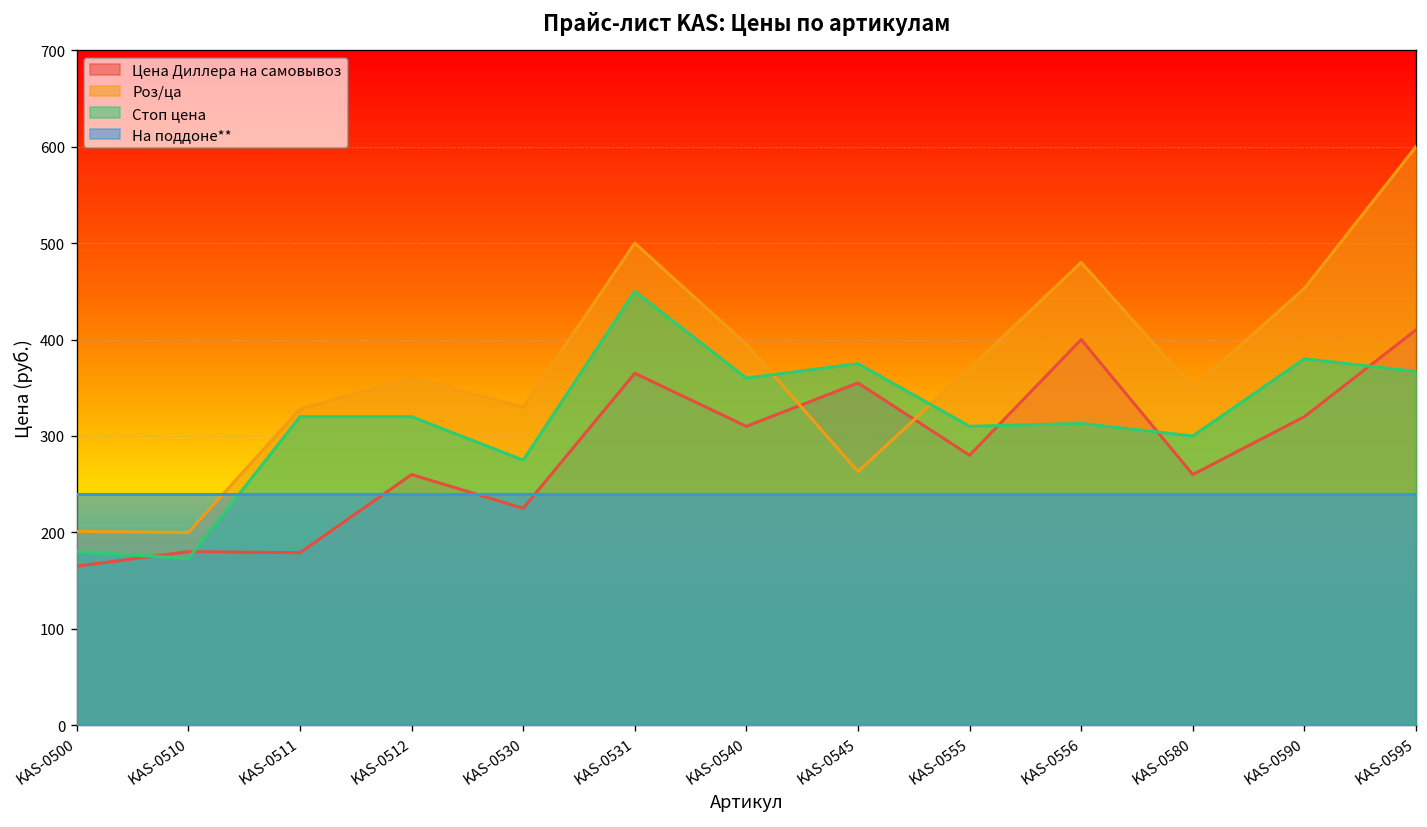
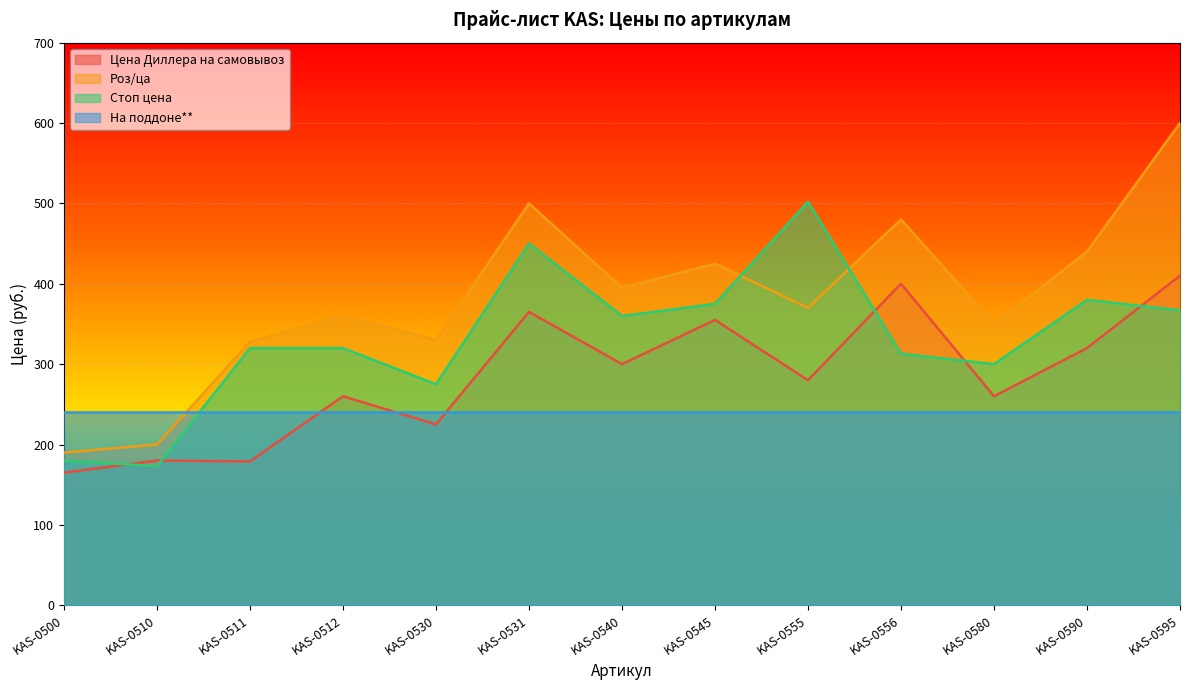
  {
    "Цена Диллера на самовывоз": {
      "KAS-0500": 170,
      "KAS-0510": 180,
      "KAS-0511": 180,
      "KAS-0512": 260,
      "KAS-0530": 230,
      "KAS-0531": 370,
-     "KAS-0540": 310,
+     "KAS-0540": 300,
      "KAS-0545": 360,
      "KAS-0555": 280,
      "KAS-0556": 400,
      "KAS-0580": 260,
      "KAS-0590": 320,
      "KAS-0595": 410
    },
    "Роз/ца": {
-     "KAS-0500": 200,
+     "KAS-0500": 190,
      "KAS-0510": 200,
      "KAS-0511": 330,
      "KAS-0512": 360,
      "KAS-0530": 330,
      "KAS-0531": 500,
      "KAS-0540": 400,
-     "KAS-0545": 260,
+     "KAS-0545": 430,
      "KAS-0555": 370,
      "KAS-0556": 480,
      "KAS-0580": 350,
-     "KAS-0590": 450,
+     "KAS-0590": 440,
      "KAS-0595": 600
    },
    "Стоп цена": {
      "KAS-0500": 180,
      "KAS-0510": 170,
      "KAS-0511": 320,
      "KAS-0512": 320,
      "KAS-0530": 280,
      "KAS-0531": 450,
      "KAS-0540": 360,
      "KAS-0545": 380,
-     "KAS-0555": 310,
+     "KAS-0555": 500,
      "KAS-0556": 310,
      "KAS-0580": 300,
      "KAS-0590": 380,
      "KAS-0595": 370
    },
    "На поддоне**": {
      "KAS-0500": 240,
      "KAS-0510": 240,
      "KAS-0511": 240,
      "KAS-0512": 240,
      "KAS-0530": 240,
      "KAS-0531": 240,
      "KAS-0540": 240,
      "KAS-0545": 240,
      "KAS-0555": 240,
      "KAS-0556": 240,
      "KAS-0580": 240,
      "KAS-0590": 240,
      "KAS-0595": 240
    }
  }
